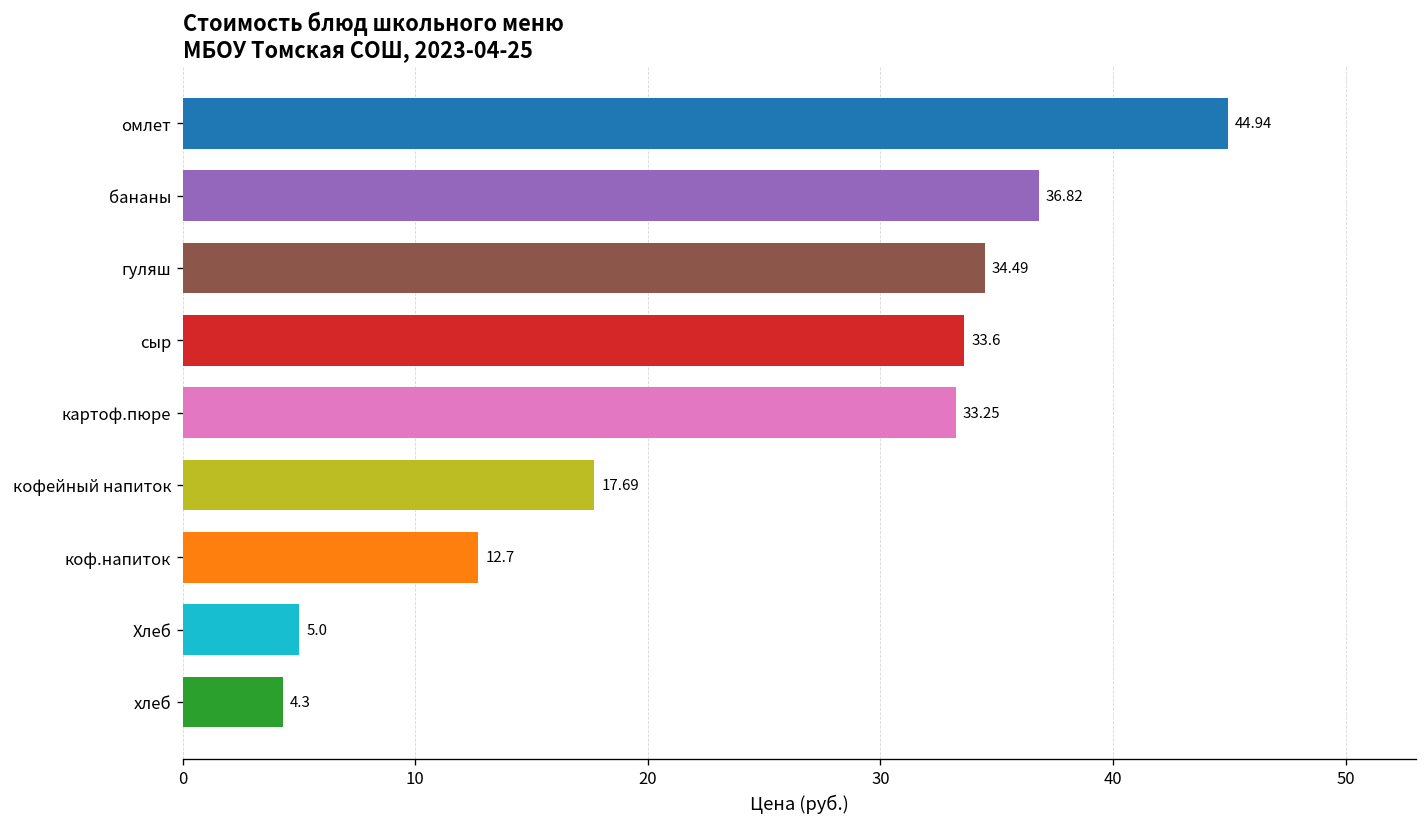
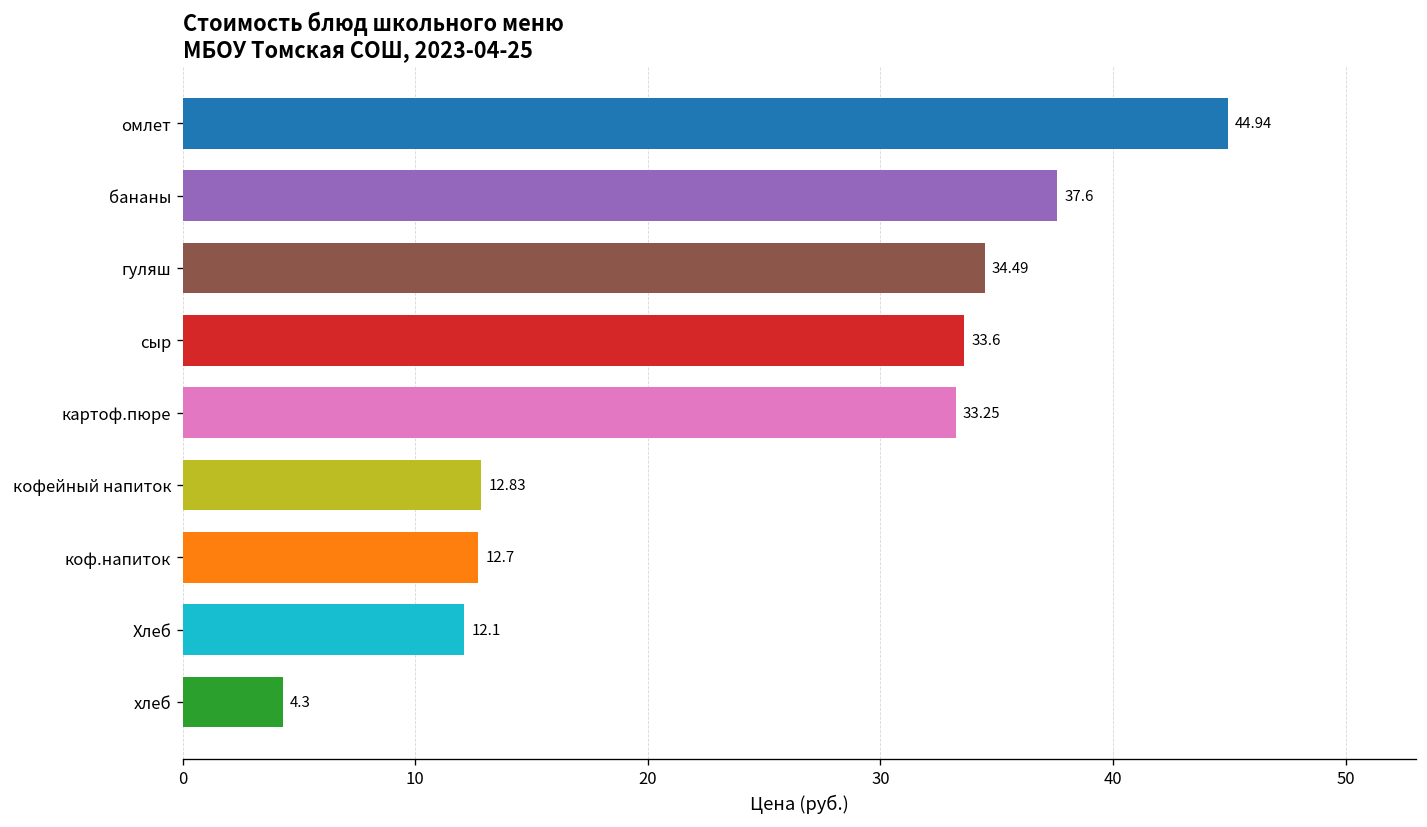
  {
    "омлет": 44.94,
-   "бананы": 36.82,
+   "бананы": 37.6,
    "гуляш": 34.49,
    "сыр": 33.6,
    "картоф.пюре": 33.25,
-   "кофейный напиток": 17.69,
+   "кофейный напиток": 12.83,
    "коф.напиток": 12.7,
-   "Хлеб": 5.0,
+   "Хлеб": 12.1,
    "хлеб": 4.3
  }
